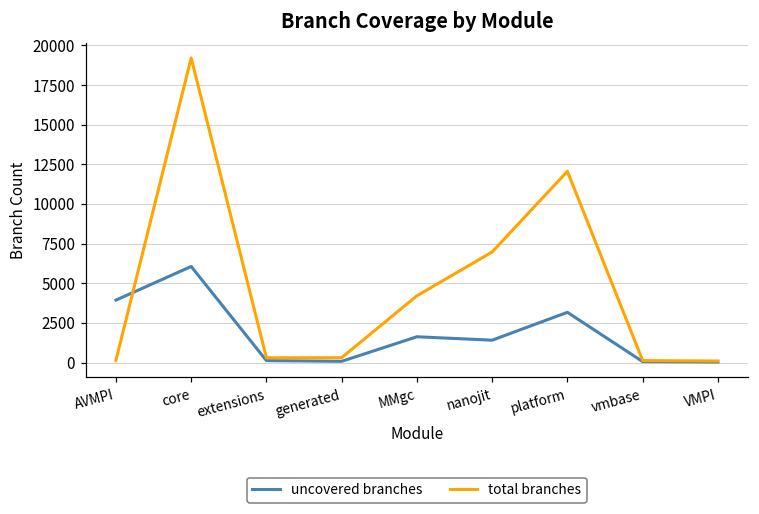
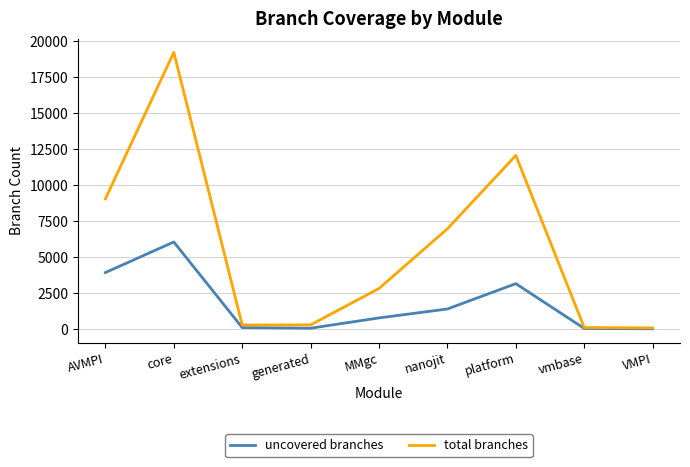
  {
    "uncovered branches": {
      "AVMPI": 3900,
      "core": 6100,
      "extensions": 100,
      "generated": 100,
-     "MMgc": 1600,
+     "MMgc": 800,
      "nanojit": 1400,
      "platform": 3200
    },
    "total branches": {
-     "AVMPI": 100,
+     "AVMPI": 9000,
      "core": 19200,
      "extensions": 300,
      "generated": 300,
-     "MMgc": 4200,
+     "MMgc": 2800,
      "nanojit": 7000,
      "platform": 12100
    }
  }
